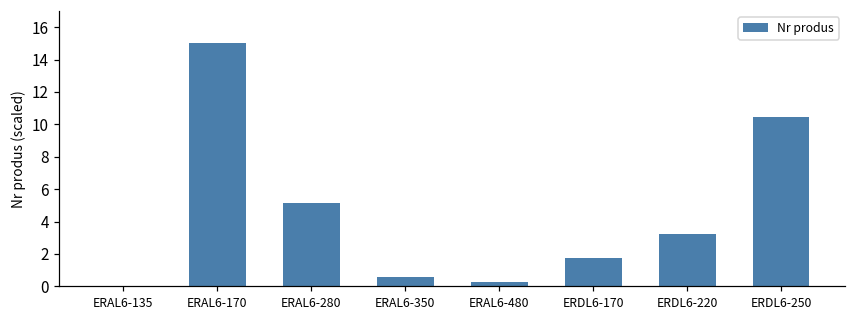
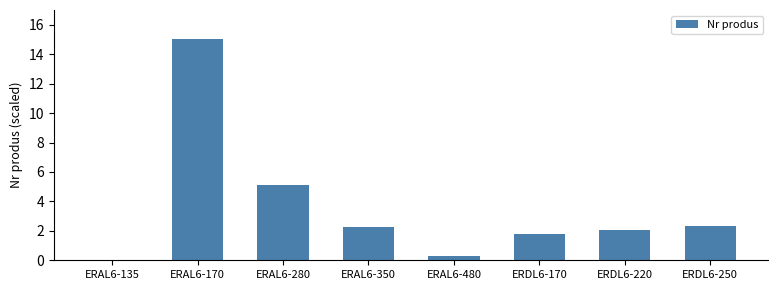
  {
    "ERAL6-135": 0.0,
    "ERAL6-170": 15.0,
    "ERAL6-280": 5.1,
-   "ERAL6-350": 0.6,
+   "ERAL6-350": 2.3,
    "ERAL6-480": 0.3,
    "ERDL6-170": 1.8,
-   "ERDL6-220": 3.2,
-   "ERDL6-250": 10.5
+   "ERDL6-220": 2.1,
+   "ERDL6-250": 2.4
  }
